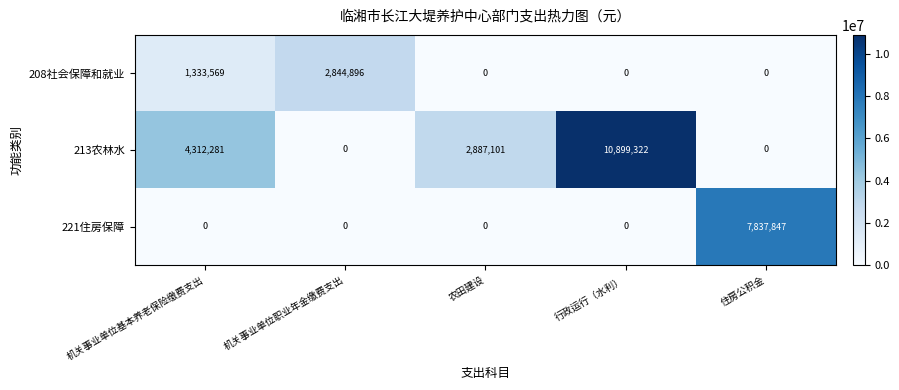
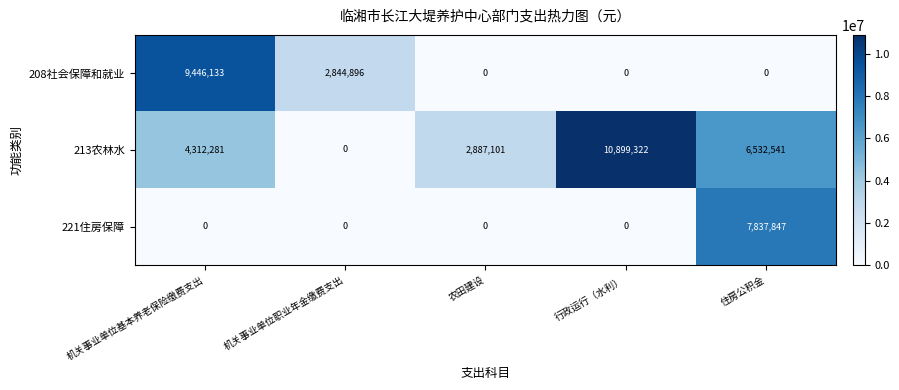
  {
    "208社会保障和就业": {
-     "机关事业单位基本养老保险缴费支出": "1,333,569",
+     "机关事业单位基本养老保险缴费支出": "9,446,133",
      "机关事业单位职业年金缴费支出": "2,844,896",
      "农田建设": "0",
      "行政运行（水利）": "0",
      "住房公积金": "0"
    },
    "213农林水": {
      "机关事业单位基本养老保险缴费支出": "4,312,281",
      "机关事业单位职业年金缴费支出": "0",
      "农田建设": "2,887,101",
      "行政运行（水利）": "10,899,322",
-     "住房公积金": "0"
+     "住房公积金": "6,532,541"
    },
    "221住房保障": {
      "机关事业单位基本养老保险缴费支出": "0",
      "机关事业单位职业年金缴费支出": "0",
      "农田建设": "0",
      "行政运行（水利）": "0",
      "住房公积金": "7,837,847"
    }
  }
